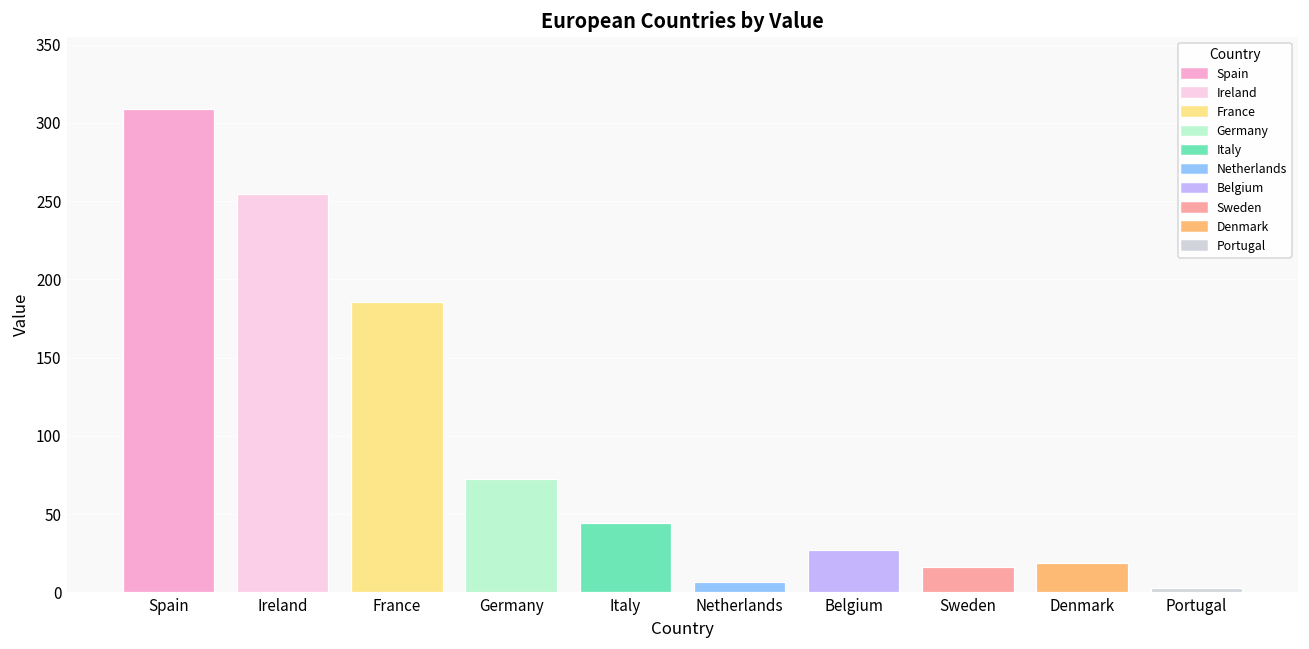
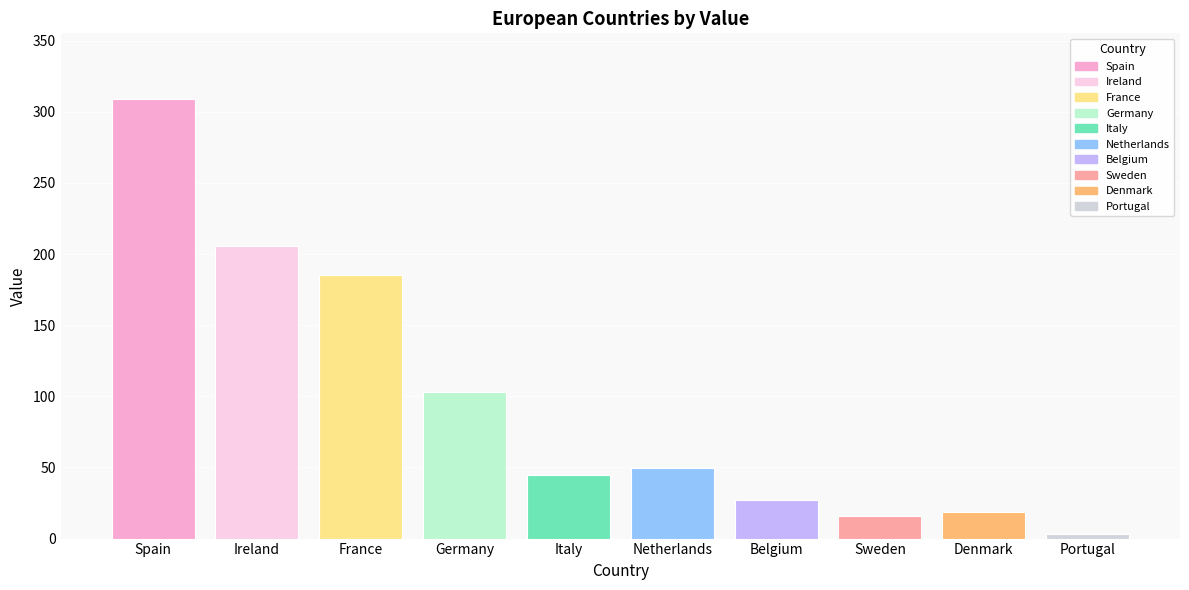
  {
    "Spain": 309,
-   "Ireland": 255,
+   "Ireland": 206,
    "France": 185,
-   "Germany": 73,
+   "Germany": 103,
    "Italy": 45,
-   "Netherlands": 7,
+   "Netherlands": 50,
    "Belgium": 27,
    "Sweden": 16,
    "Denmark": 19,
    "Portugal": 3
  }
